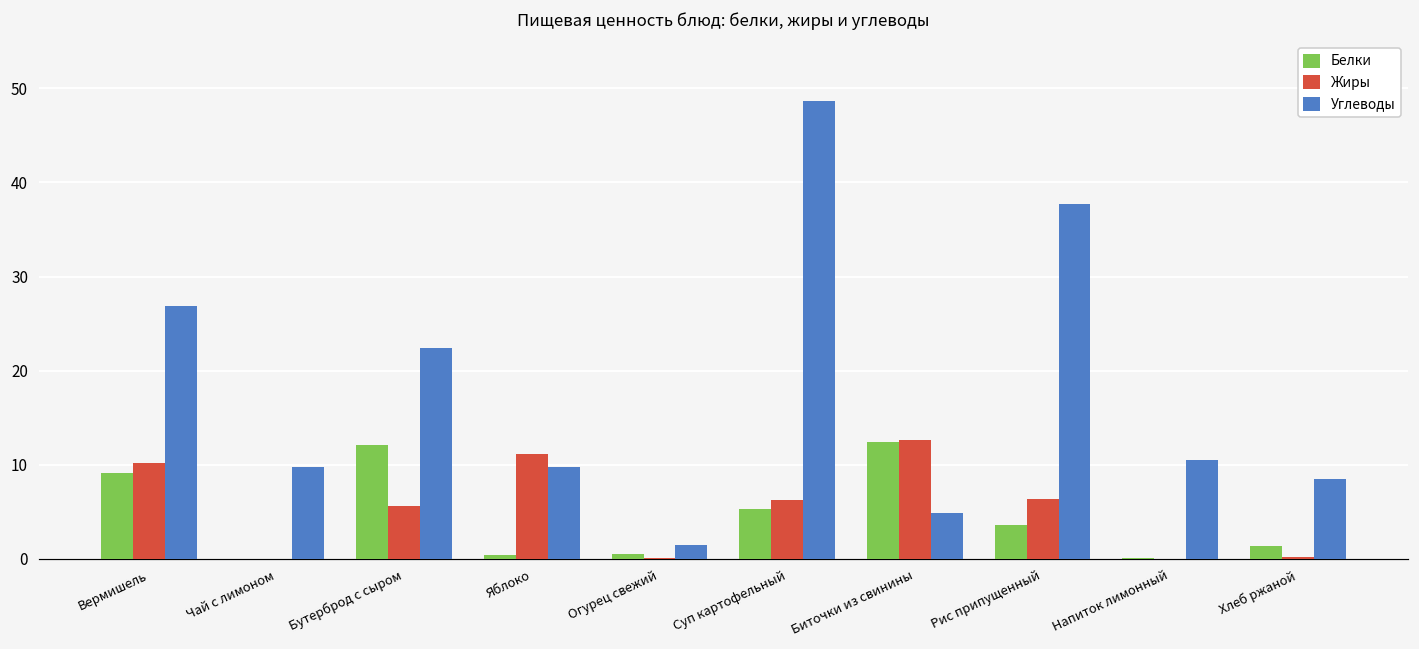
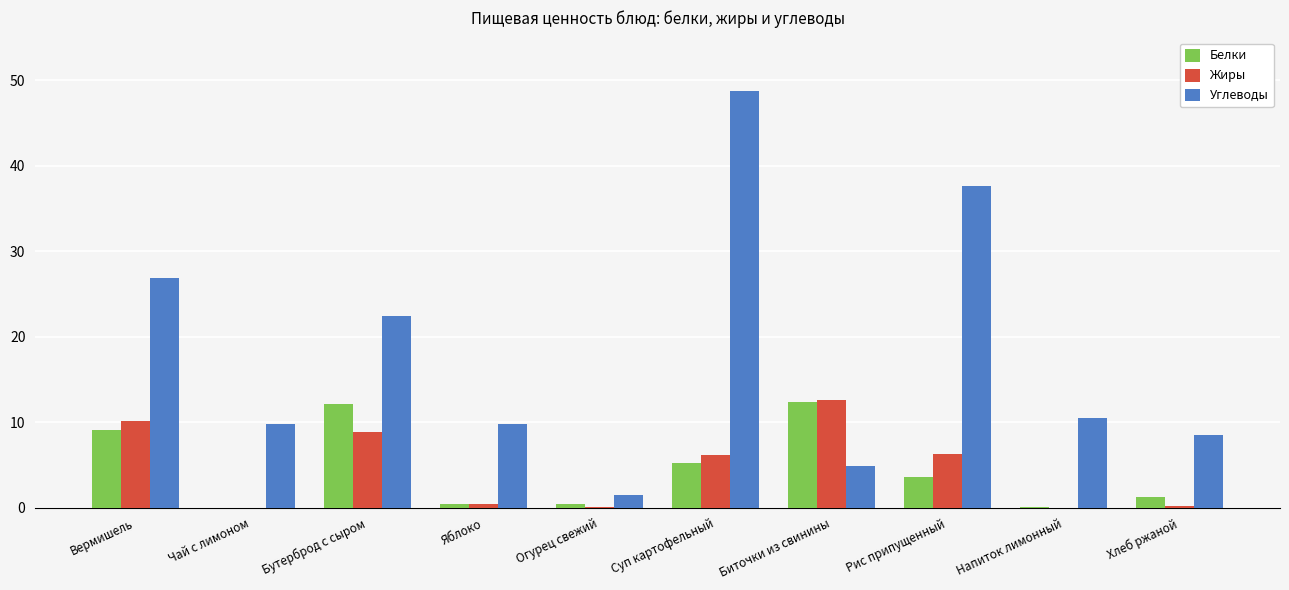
  {
    "Белки": {
      "Вермишель": 9,
      "Чай с лимоном": 0,
      "Бутерброд с сыром": 12,
      "Яблоко": 0,
      "Огурец свежий": 1,
      "Суп картофельный": 5,
      "Биточки из свинины": 12,
      "Рис припущенный": 4,
      "Хлеб ржаной": 1
    },
    "Жиры": {
      "Вермишель": 10,
      "Чай с лимоном": 0,
-     "Бутерброд с сыром": 6,
-     "Яблоко": 11,
+     "Бутерброд с сыром": 9,
+     "Яблоко": 0,
      "Суп картофельный": 6,
      "Биточки из свинины": 13,
      "Рис припущенный": 6,
      "Напиток лимонный": 0
    },
    "Углеводы": {
      "Вермишель": 27,
      "Чай с лимоном": 10,
      "Бутерброд с сыром": 22,
      "Яблоко": 10,
      "Огурец свежий": 2,
      "Суп картофельный": 49,
      "Биточки из свинины": 5,
      "Рис припущенный": 38,
      "Напиток лимонный": 11,
      "Хлеб ржаной": 9
    }
  }
